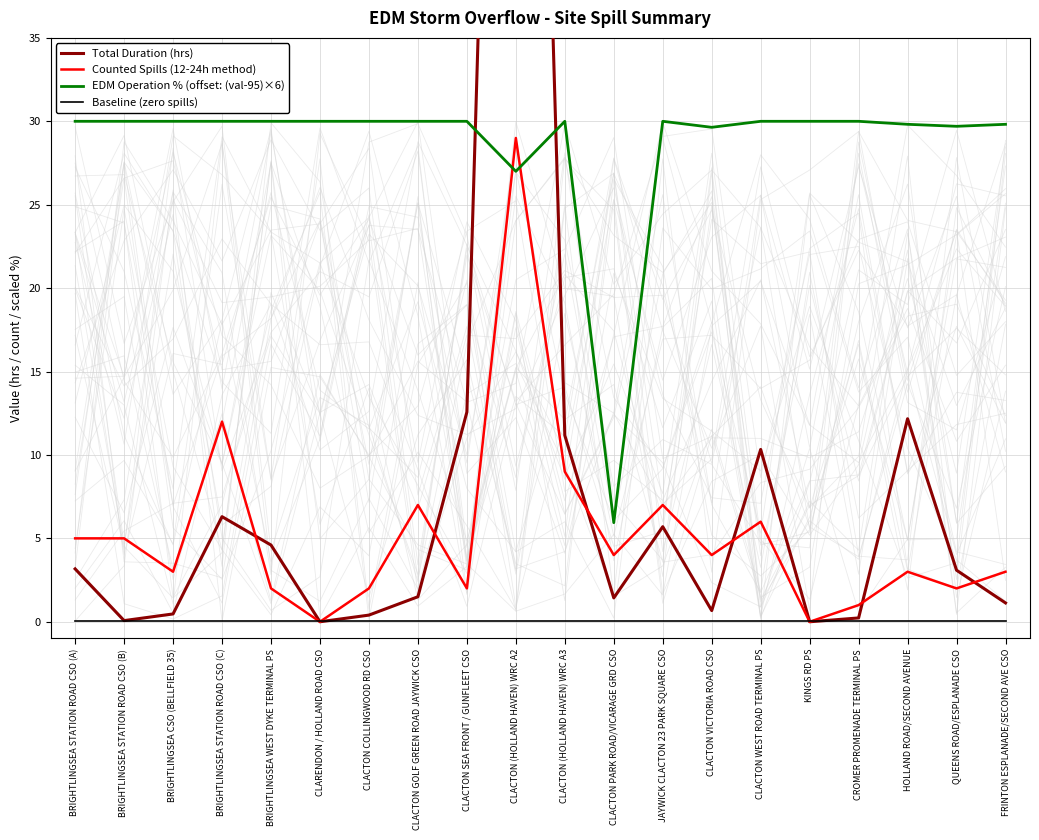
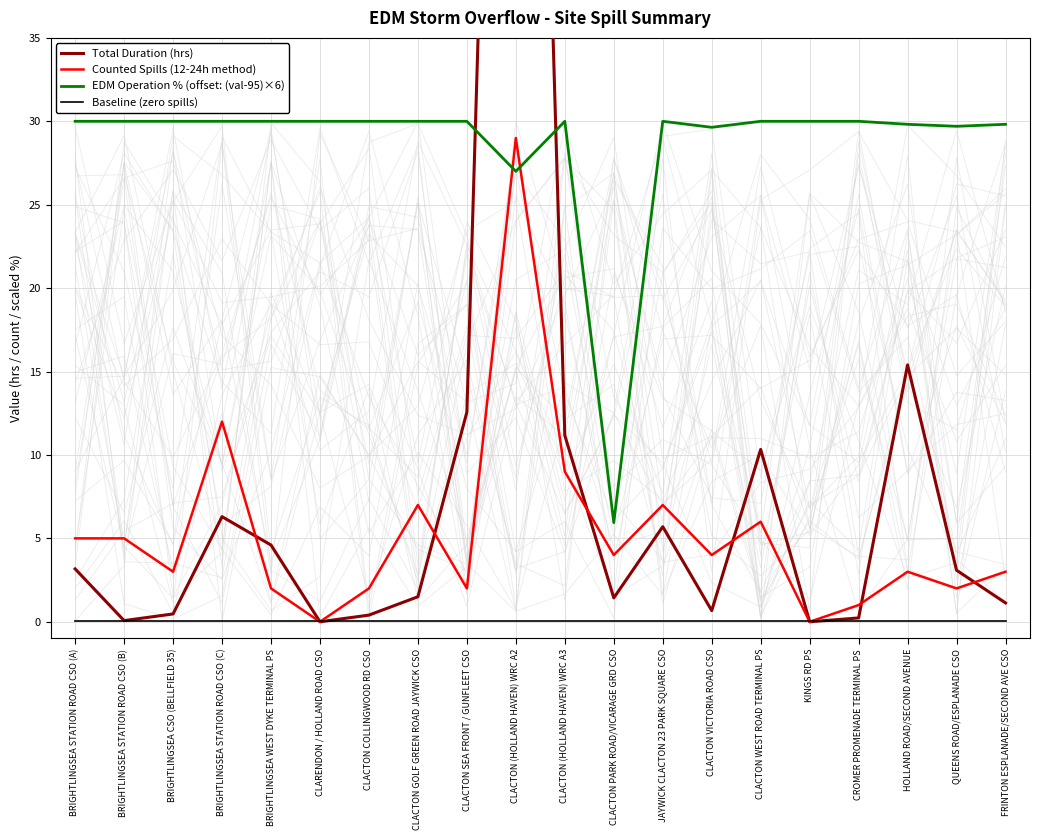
  {
    "Total Duration (hrs)": {
      "BRIGHTLINGSEA STATION ROAD CSO (C)": 6.3,
      "BRIGHTLINGSEA WEST DYKE TERMINAL PS": 4.6,
      "CLACTON COLLINGWOOD RD CSO": 0.4,
      "CLACTON GOLF GREEN ROAD JAYWICK CSO": 1.5,
      "CLACTON SEA FRONT / GUNFLEET CSO": 12.6,
      "JAYWICK CLACTON 23 PARK SQUARE CSO": 5.7,
      "CLACTON VICTORIA ROAD CSO": 0.7,
      "CLACTON WEST ROAD TERMINAL PS": 10.3,
      "CROMER PROMENADE TERMINAL PS": 0.2,
-     "HOLLAND ROAD/SECOND AVENUE": 12.2,
+     "HOLLAND ROAD/SECOND AVENUE": 15.4,
      "QUEENS ROAD/ESPLANADE CSO": 3.1
    },
    "Counted Spills (12-24h method)": {
      "BRIGHTLINGSEA STATION ROAD CSO (A)": 5.0,
      "BRIGHTLINGSEA STATION ROAD CSO (B)": 5.0,
      "BRIGHTLINGSEA WEST DYKE TERMINAL PS": 2.0,
      "CLACTON COLLINGWOOD RD CSO": 2.0,
      "CLACTON GOLF GREEN ROAD JAYWICK CSO": 7.0,
      "CLACTON SEA FRONT / GUNFLEET CSO": 2.0,
      "CLACTON (HOLLAND HAVEN) WRC A2": 29.0,
      "CLACTON (HOLLAND HAVEN) WRC A3": 9.0,
      "CLACTON PARK ROAD/VICARAGE GRD CSO": 4.0,
      "CLACTON WEST ROAD TERMINAL PS": 6.0,
      "CROMER PROMENADE TERMINAL PS": 1.0,
      "FRINTON ESPLANADE/SECOND AVE CSO": 3.0
    },
    "EDM Operation % (offset: (val-95)×6)": {
      "BRIGHTLINGSEA STATION ROAD CSO (A)": 30.0,
      "BRIGHTLINGSEA STATION ROAD CSO (B)": 30.0,
      "BRIGHTLINGSEA CSO (BELLFIELD 35)": 30.0,
      "BRIGHTLINGSEA STATION ROAD CSO (C)": 30.0,
      "CLARENDON / HOLLAND ROAD CSO": 30.0,
      "CLACTON COLLINGWOOD RD CSO": 30.0,
      "CLACTON SEA FRONT / GUNFLEET CSO": 30.0,
      "CLACTON (HOLLAND HAVEN) WRC A3": 30.0,
      "CLACTON WEST ROAD TERMINAL PS": 30.0,
      "KINGS RD PS": 30.0,
      "CROMER PROMENADE TERMINAL PS": 30.0,
      "QUEENS ROAD/ESPLANADE CSO": 29.7,
      "FRINTON ESPLANADE/SECOND AVE CSO": 29.8
    },
    "Baseline (zero spills)": {
      "BRIGHTLINGSEA WEST DYKE TERMINAL PS": 0.1,
      "CLACTON GOLF GREEN ROAD JAYWICK CSO": 0.1,
      "CLACTON SEA FRONT / GUNFLEET CSO": 0.1,
      "CLACTON (HOLLAND HAVEN) WRC A2": 0.1,
      "CLACTON (HOLLAND HAVEN) WRC A3": 0.1,
      "CLACTON PARK ROAD/VICARAGE GRD CSO": 0.1,
      "JAYWICK CLACTON 23 PARK SQUARE CSO": 0.1,
      "CLACTON VICTORIA ROAD CSO": 0.1,
      "CROMER PROMENADE TERMINAL PS": 0.1,
      "HOLLAND ROAD/SECOND AVENUE": 0.1,
      "QUEENS ROAD/ESPLANADE CSO": 0.1,
      "FRINTON ESPLANADE/SECOND AVE CSO": 0.1
    }
  }
